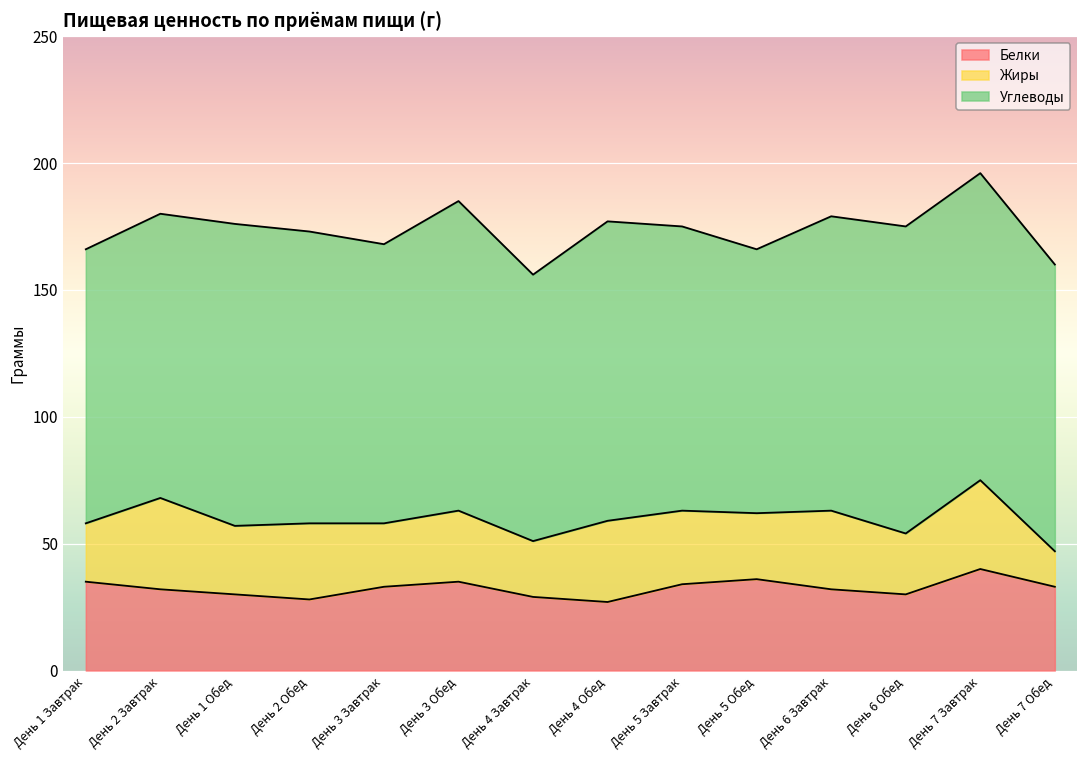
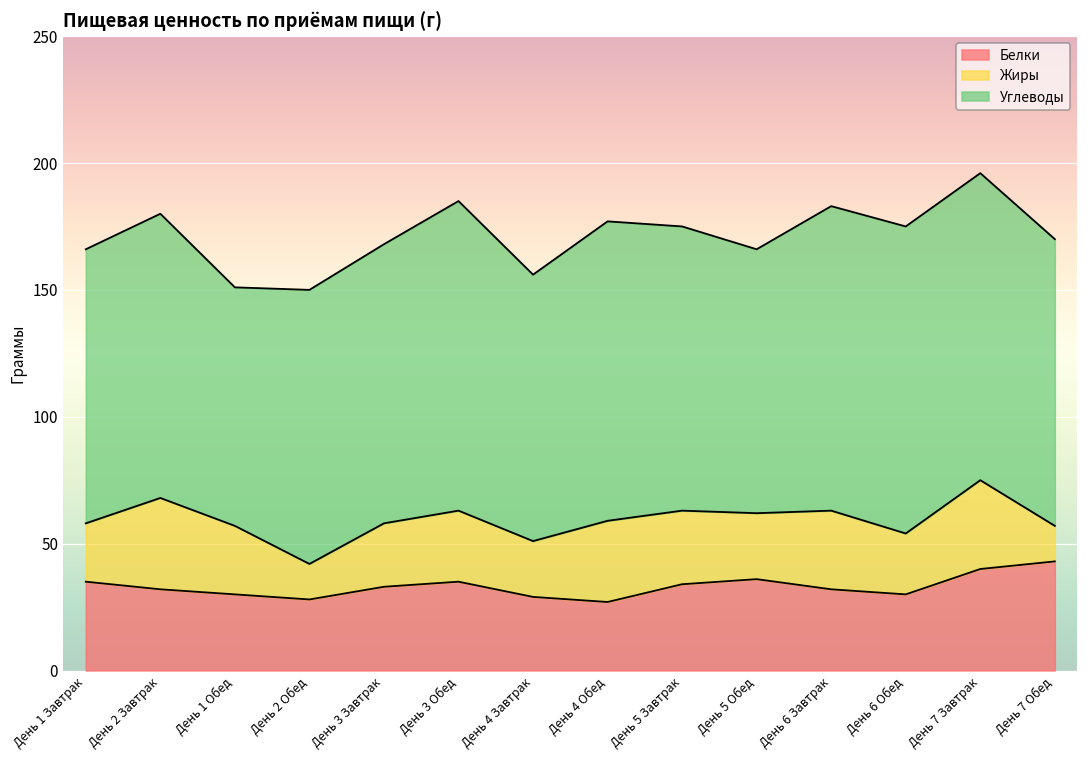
  {
    "Белки": {
      "День 1 Завтрак": 35,
      "День 2 Завтрак": 32,
      "День 1 Обед": 30,
      "День 2 Обед": 28,
      "День 3 Завтрак": 33,
      "День 3 Обед": 35,
      "День 4 Завтрак": 29,
      "День 4 Обед": 27,
      "День 5 Завтрак": 34,
      "День 5 Обед": 36,
      "День 6 Завтрак": 32,
      "День 6 Обед": 30,
      "День 7 Завтрак": 40,
-     "День 7 Обед": 33
+     "День 7 Обед": 43
    },
    "Жиры": {
      "День 1 Завтрак": 23,
      "День 2 Завтрак": 36,
      "День 1 Обед": 27,
-     "День 2 Обед": 30,
+     "День 2 Обед": 14,
      "День 3 Завтрак": 25,
      "День 3 Обед": 28,
      "День 4 Завтрак": 22,
      "День 4 Обед": 32,
      "День 5 Завтрак": 29,
      "День 5 Обед": 26,
      "День 6 Завтрак": 31,
      "День 6 Обед": 24,
      "День 7 Завтрак": 35,
      "День 7 Обед": 14
    },
    "Углеводы": {
      "День 1 Завтрак": 108,
      "День 2 Завтрак": 112,
-     "День 1 Обед": 119,
-     "День 2 Обед": 115,
+     "День 1 Обед": 94,
+     "День 2 Обед": 108,
      "День 3 Завтрак": 110,
      "День 3 Обед": 122,
      "День 4 Завтрак": 105,
      "День 4 Обед": 118,
      "День 5 Завтрак": 112,
      "День 5 Обед": 104,
-     "День 6 Завтрак": 116,
+     "День 6 Завтрак": 120,
      "День 6 Обед": 121,
      "День 7 Завтрак": 121,
      "День 7 Обед": 113
    }
  }
